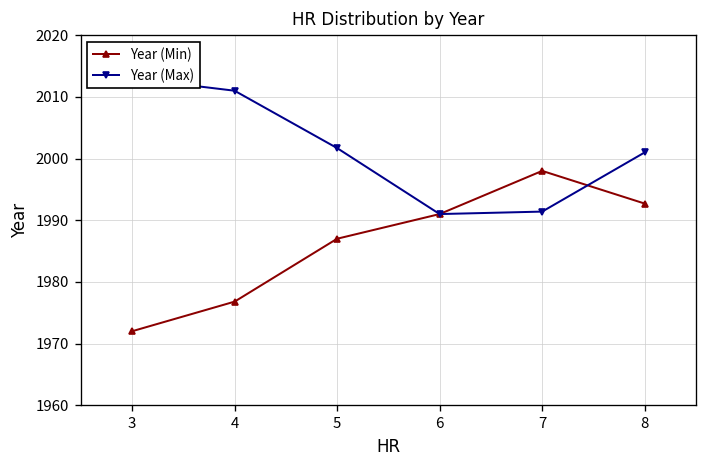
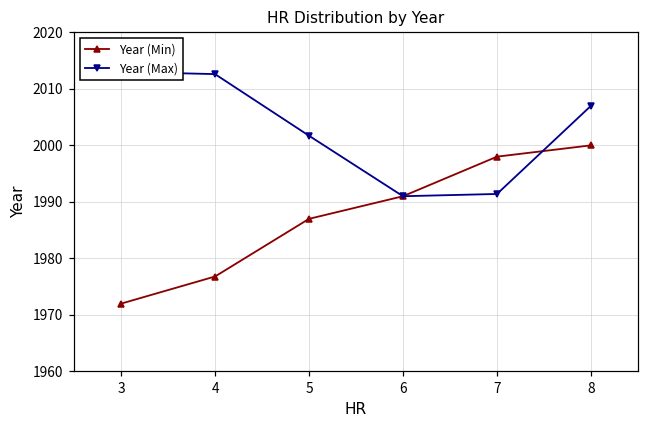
  {
    "Year (Min)": {
      "3": 1972,
      "4": 1977,
      "5": 1987,
      "7": 1998,
-     "8": 1993
+     "8": 2000
    },
    "Year (Max)": {
-     "4": 2011,
+     "4": 2013,
      "5": 2002,
      "7": 1991,
-     "8": 2001
+     "8": 2007
    }
  }
